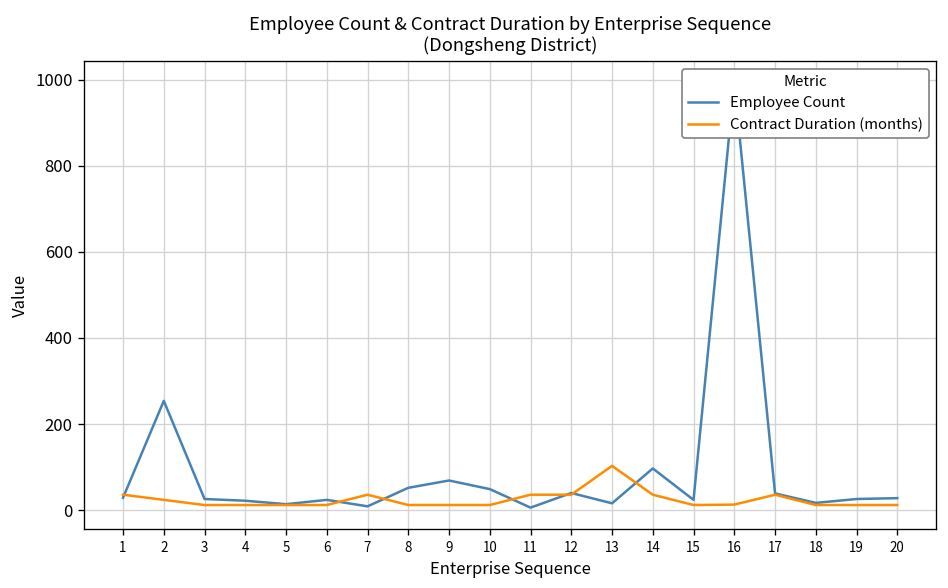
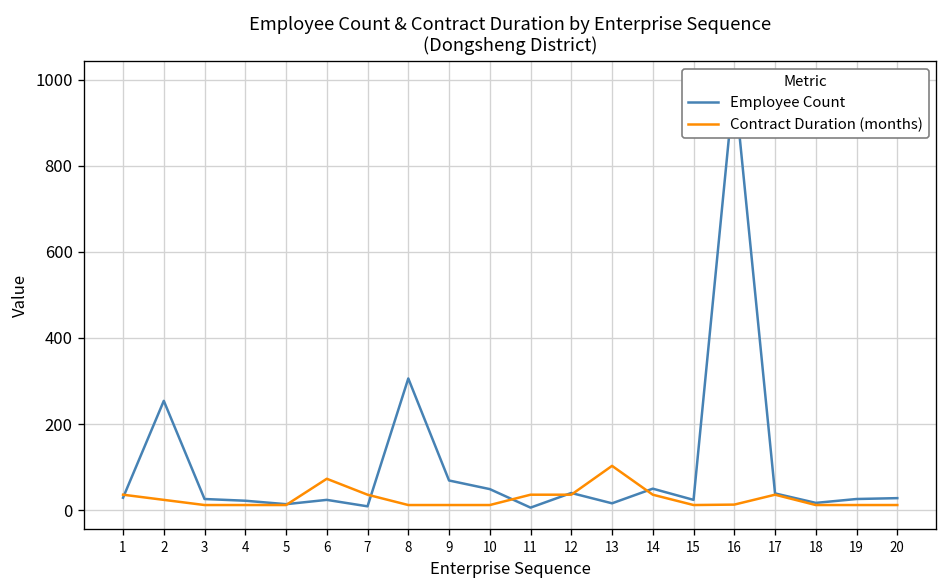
  {
    "Employee Count": {
      "2": 250,
      "3": 30,
      "4": 20,
      "6": 20,
      "7": 10,
-     "8": 50,
+     "8": 310,
      "9": 70,
      "10": 50,
      "11": 10,
      "13": 20,
-     "14": 100,
+     "14": 50,
      "15": 20,
      "19": 30,
      "20": 30
    },
    "Contract Duration (months)": {
      "2": 20,
      "3": 10,
      "4": 10,
-     "6": 10,
+     "6": 70,
      "7": 40,
      "8": 10,
      "9": 10,
      "10": 10,
      "11": 40,
      "13": 100,
      "14": 40,
      "15": 10,
      "16": 10,
      "19": 10,
      "20": 10
    }
  }
